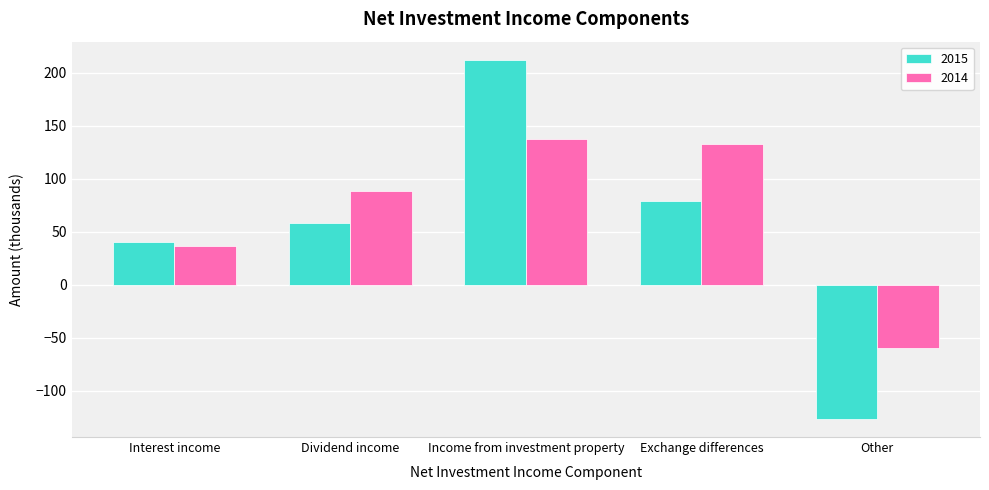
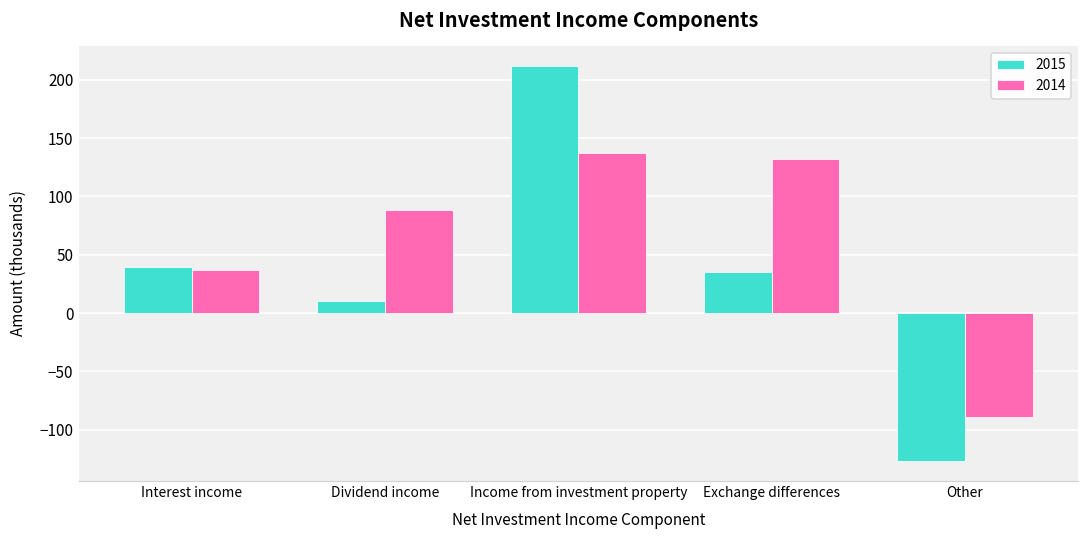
  {
    "2015": {
      "Interest income": 40,
-     "Dividend income": 58,
+     "Dividend income": 11,
      "Income from investment property": 212,
-     "Exchange differences": 78,
+     "Exchange differences": 35,
      "Other": -127
    },
    "2014": {
      "Interest income": 37,
      "Dividend income": 88,
      "Income from investment property": 137,
      "Exchange differences": 132,
-     "Other": -60
+     "Other": -89
    }
  }
